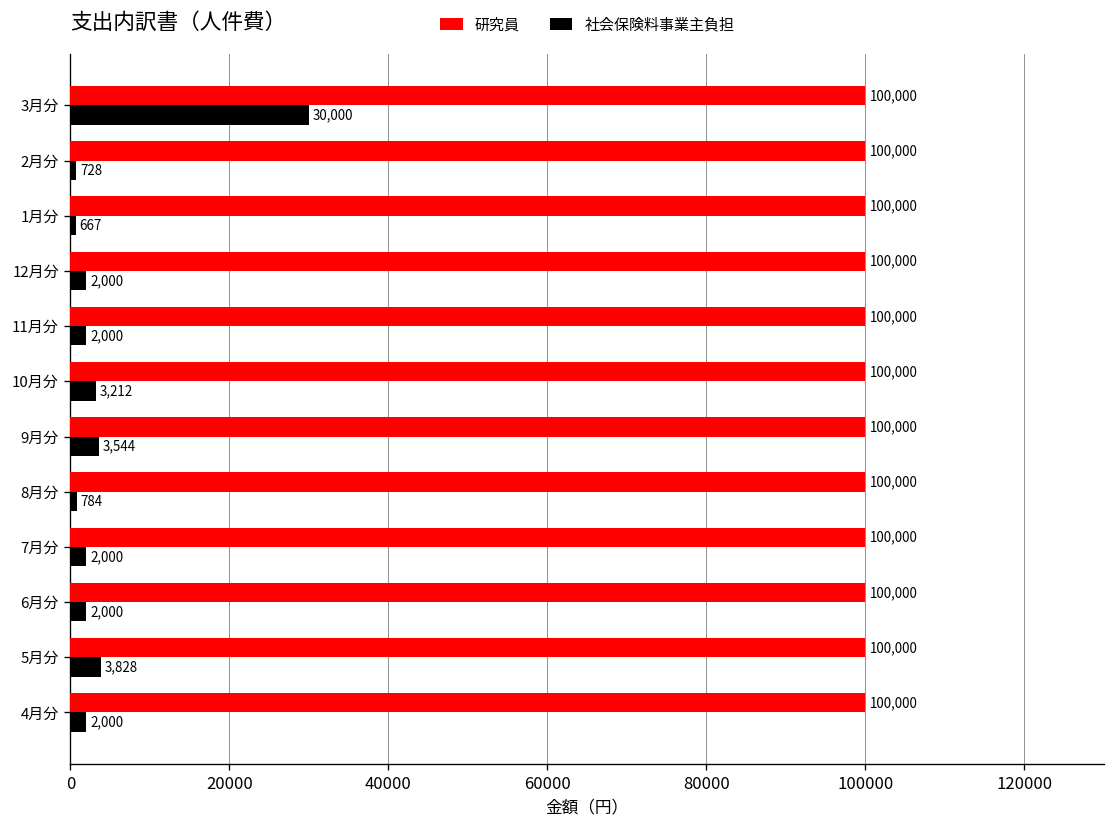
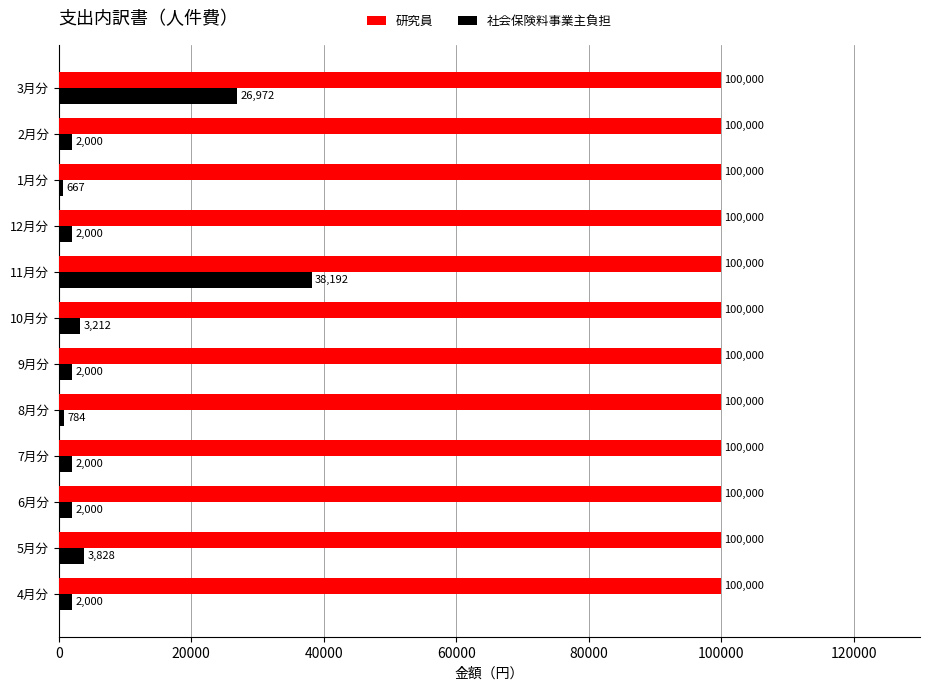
  {
    "研究員": {
      "3月分": "100,000",
      "2月分": "100,000",
      "1月分": "100,000",
      "12月分": "100,000",
      "11月分": "100,000",
      "10月分": "100,000",
      "9月分": "100,000",
      "8月分": "100,000",
      "7月分": "100,000",
      "6月分": "100,000",
      "5月分": "100,000",
      "4月分": "100,000"
    },
    "社会保険料事業主負担": {
-     "3月分": "30,000",
-     "2月分": "728",
+     "3月分": "26,972",
+     "2月分": "2,000",
      "1月分": "667",
      "12月分": "2,000",
-     "11月分": "2,000",
+     "11月分": "38,192",
      "10月分": "3,212",
-     "9月分": "3,544",
+     "9月分": "2,000",
      "8月分": "784",
      "7月分": "2,000",
      "6月分": "2,000",
      "5月分": "3,828",
      "4月分": "2,000"
    }
  }
